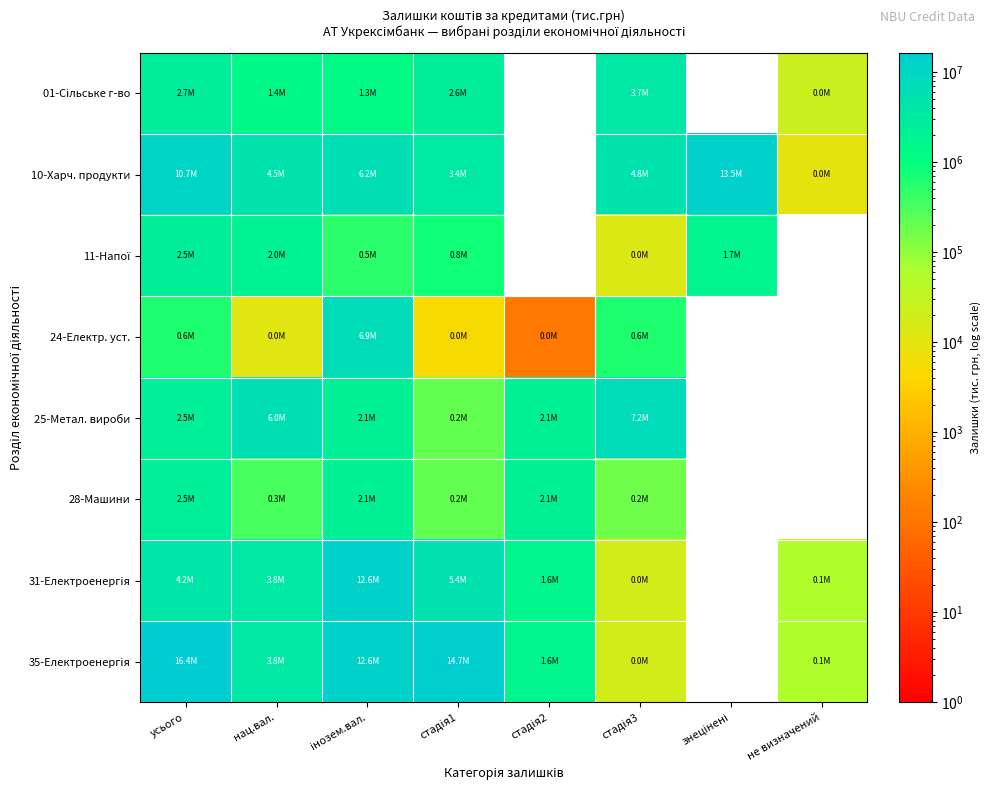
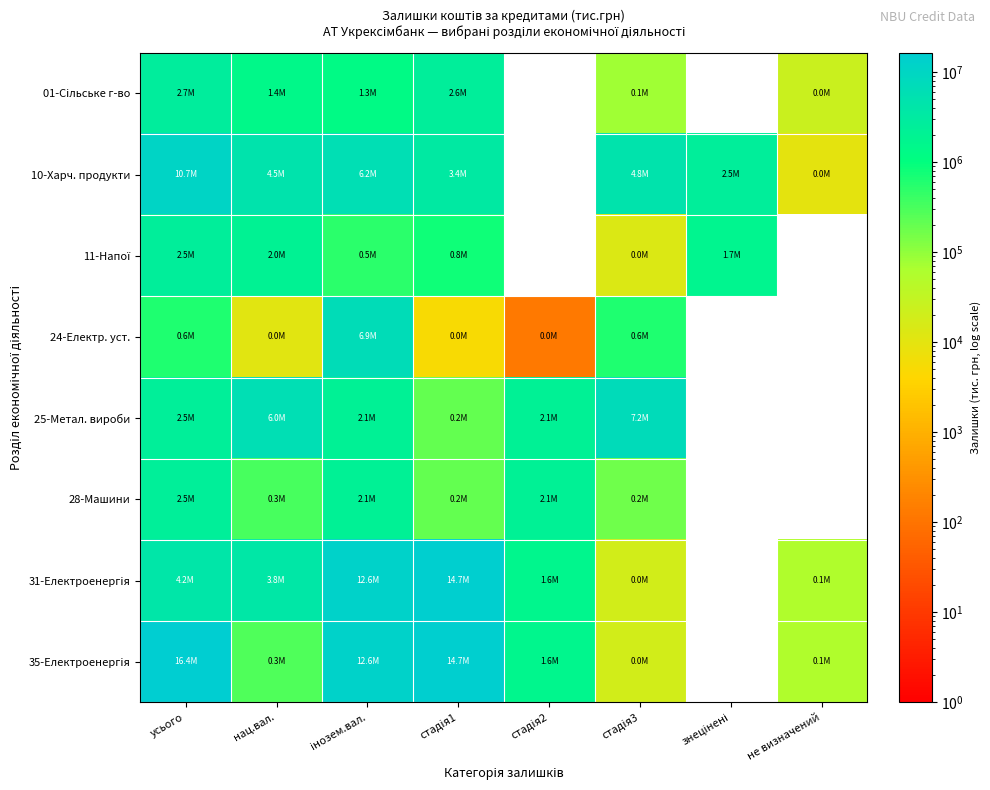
  {
    "01-Сільське г-во": {
      "усього": "2.7M",
      "нац.вал.": "1.4M",
      "інозем.вал.": "1.3M",
      "стадія1": "2.6M",
-     "стадія3": "3.7M",
+     "стадія3": "0.1M",
      "не визначений": "0.0M"
    },
    "10-Харч. продукти": {
      "усього": "10.7M",
      "нац.вал.": "4.5M",
      "інозем.вал.": "6.2M",
      "стадія1": "3.4M",
      "стадія3": "4.8M",
-     "знецінені": "13.5M",
+     "знецінені": "2.5M",
      "не визначений": "0.0M"
    },
    "11-Напої": {
      "усього": "2.5M",
      "нац.вал.": "2.0M",
      "інозем.вал.": "0.5M",
      "стадія1": "0.8M",
      "стадія3": "0.0M",
      "знецінені": "1.7M"
    },
    "24-Електр. уст.": {
      "усього": "0.6M",
      "нац.вал.": "0.0M",
      "інозем.вал.": "6.9M",
      "стадія1": "0.0M",
      "стадія2": "0.0M",
      "стадія3": "0.6M"
    },
    "25-Метал. вироби": {
      "усього": "2.5M",
      "нац.вал.": "6.0M",
      "інозем.вал.": "2.1M",
      "стадія1": "0.2M",
      "стадія2": "2.1M",
      "стадія3": "7.2M"
    },
    "28-Машини": {
      "усього": "2.5M",
      "нац.вал.": "0.3M",
      "інозем.вал.": "2.1M",
      "стадія1": "0.2M",
      "стадія2": "2.1M",
      "стадія3": "0.2M"
    },
    "31-Електроенергія": {
      "усього": "4.2M",
      "нац.вал.": "3.8M",
      "інозем.вал.": "12.6M",
-     "стадія1": "5.4M",
+     "стадія1": "14.7M",
      "стадія2": "1.6M",
      "стадія3": "0.0M",
      "не визначений": "0.1M"
    },
    "35-Електроенергія": {
      "усього": "16.4M",
-     "нац.вал.": "3.8M",
+     "нац.вал.": "0.3M",
      "інозем.вал.": "12.6M",
      "стадія1": "14.7M",
      "стадія2": "1.6M",
      "стадія3": "0.0M",
      "не визначений": "0.1M"
    }
  }
